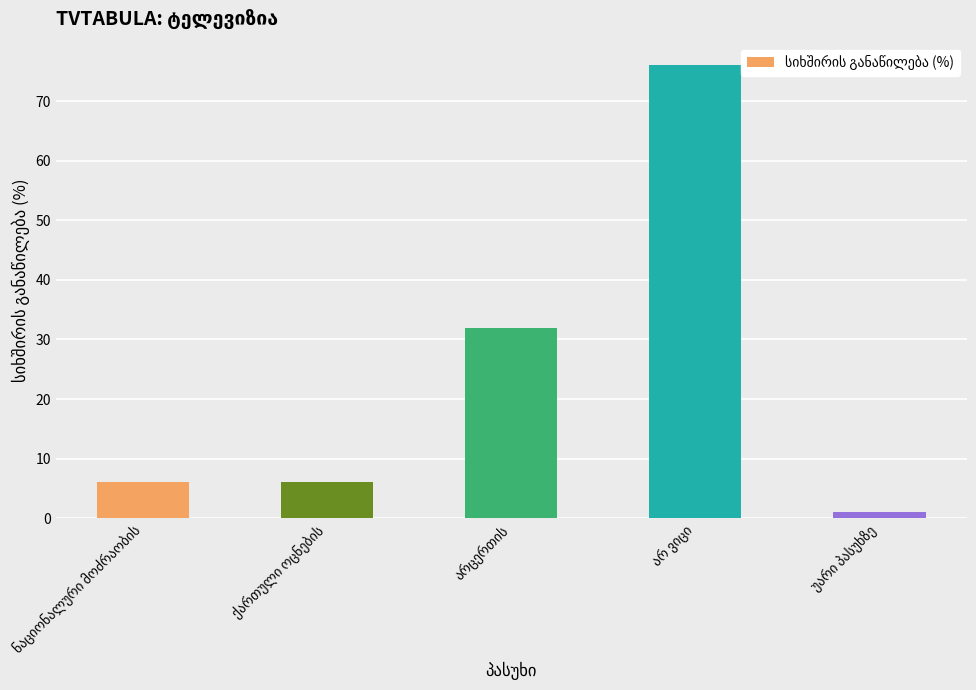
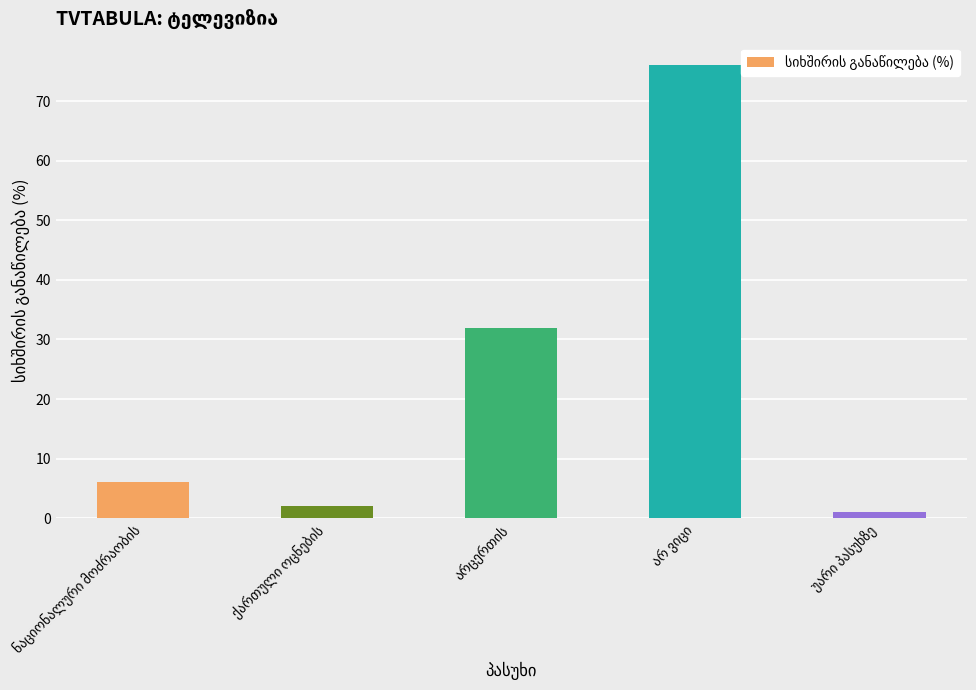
  {
    "ნაციონალური მოძრაობის": 6,
-   "ქართული ოცნების": 6,
+   "ქართული ოცნების": 2,
    "არცერთის": 32,
    "არ ვიცი": 76,
    "უარი პასუხზე": 1
  }
